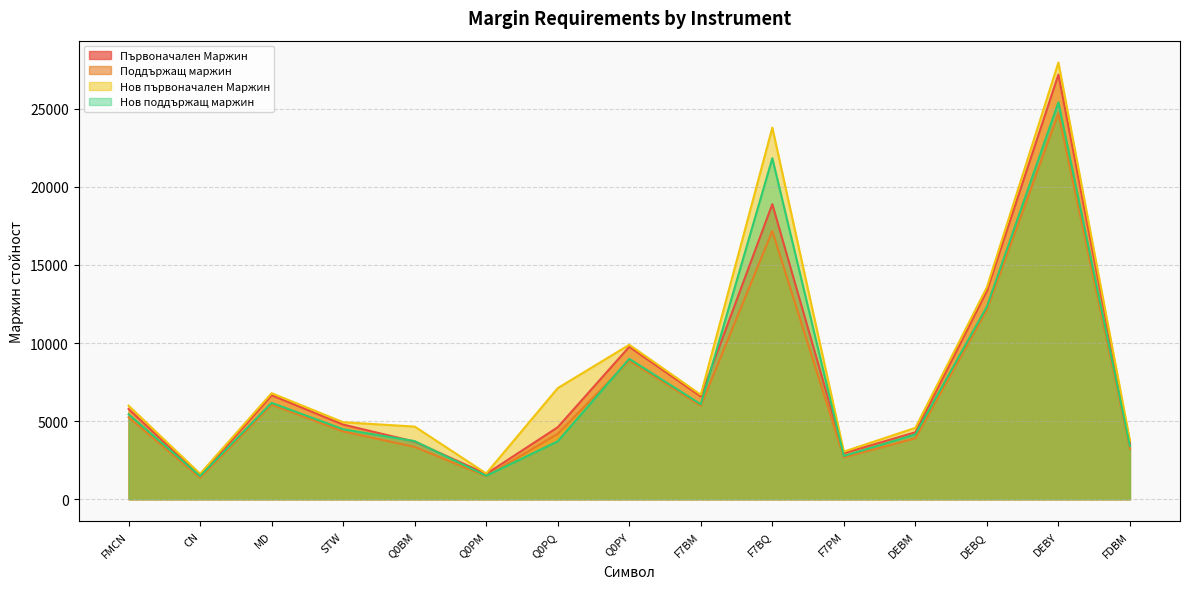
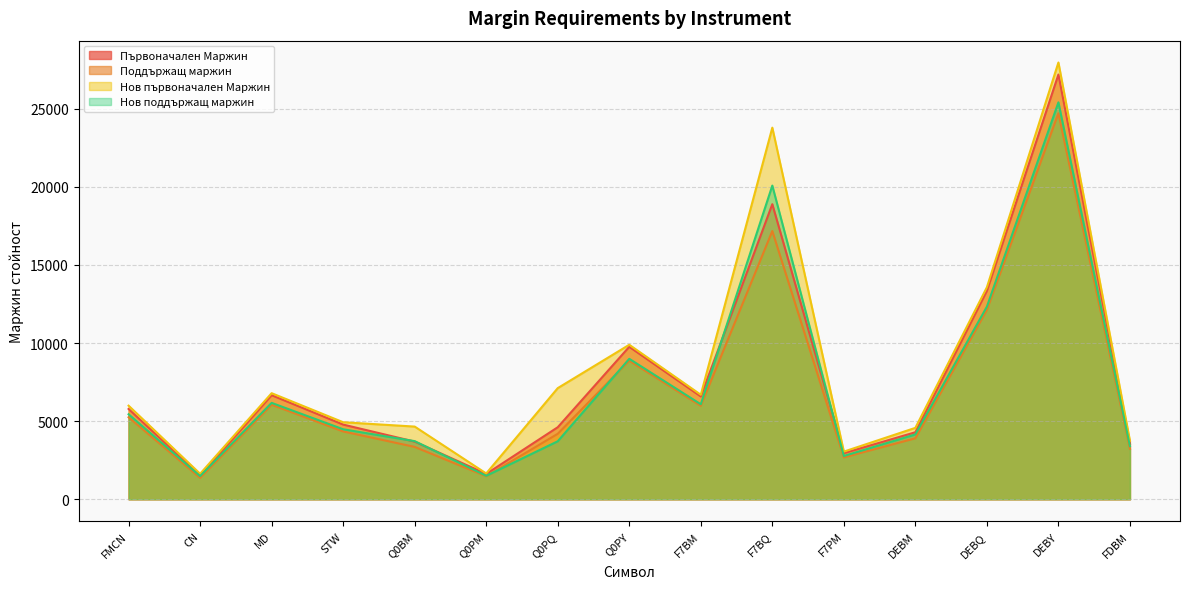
  {
    "Нов първоначален Маржин": {
      "FMCN": 6000,
      "Q0BM": 4700,
      "Q0PQ": 7100,
      "F7BQ": 23800,
      "DEBM": 4600,
      "DEBQ": 13600,
      "DEBY": 28000,
      "FDBM": 3700
    },
    "Нов поддържащ маржин": {
      "FMCN": 5400,
      "Q0PQ": 3700,
-     "F7BQ": 21800,
+     "F7BQ": 20100,
      "DEBQ": 12300,
      "DEBY": 25400
    }
  }
